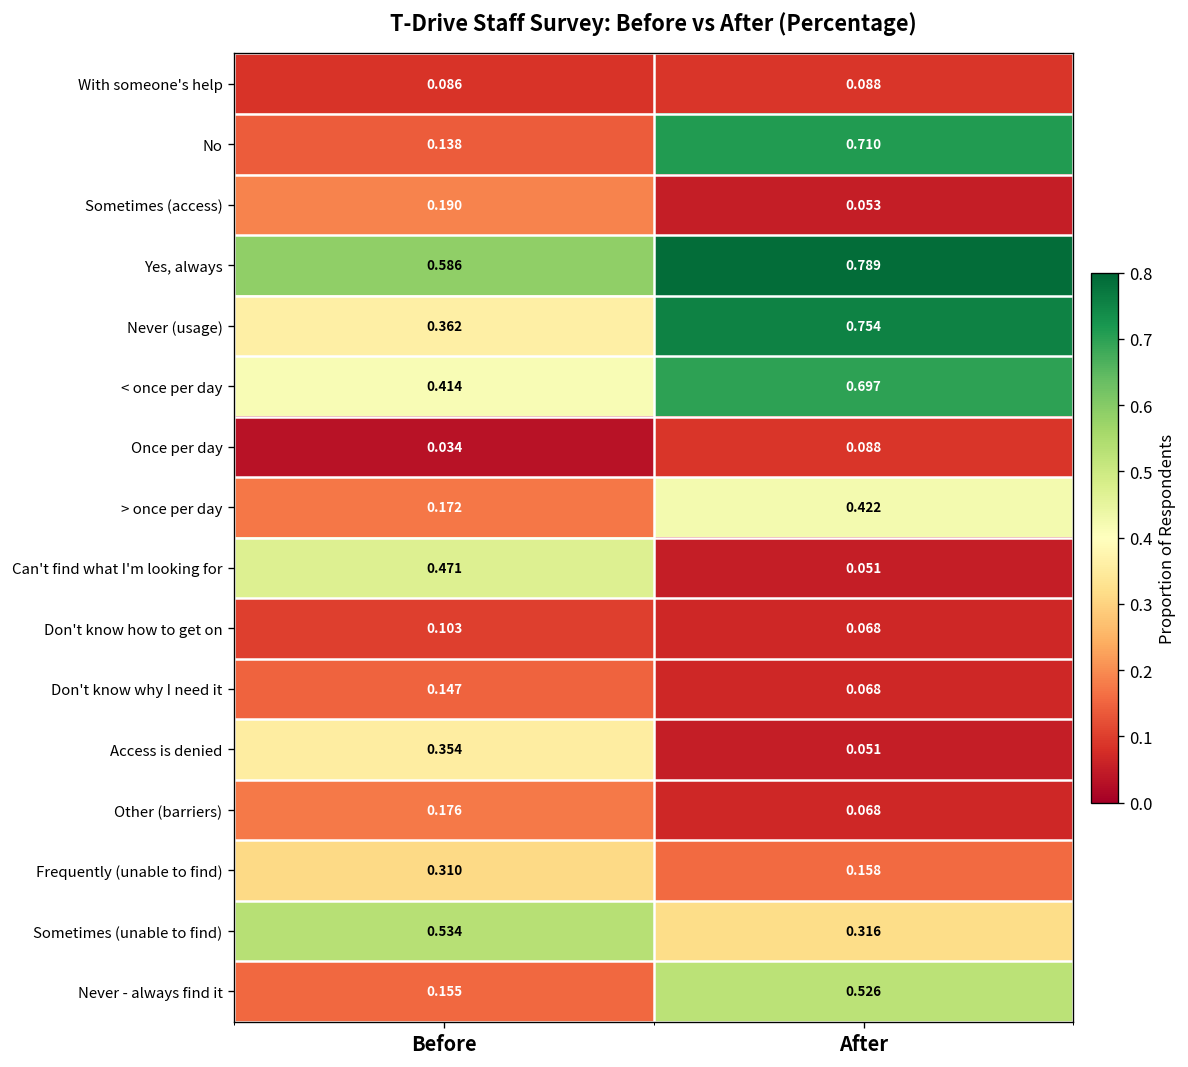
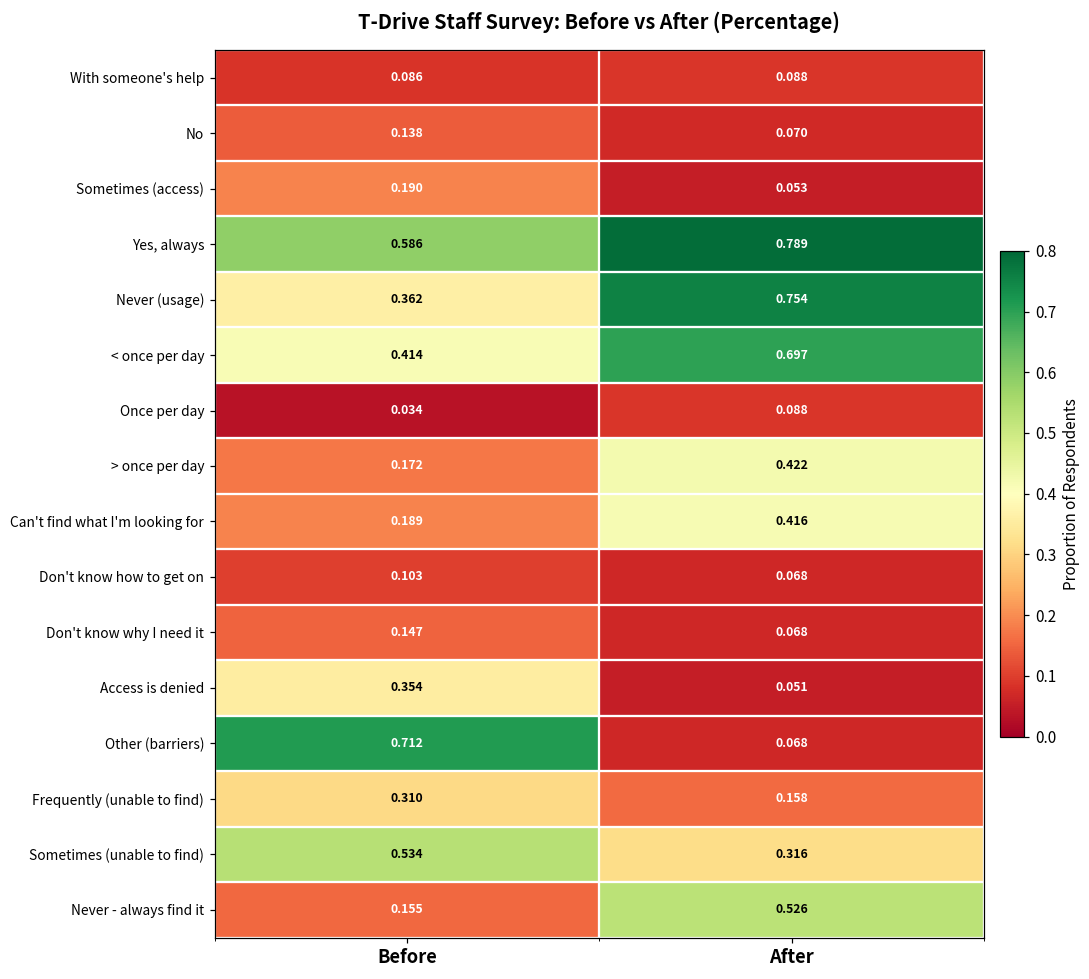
  {
    "With someone's help": {
      "Before": 0.086,
      "After": 0.088
    },
    "No": {
      "Before": 0.138,
-     "After": 0.710
+     "After": 0.070
    },
    "Sometimes (access)": {
      "Before": 0.190,
      "After": 0.053
    },
    "Yes, always": {
      "Before": 0.586,
      "After": 0.789
    },
    "Never (usage)": {
      "Before": 0.362,
      "After": 0.754
    },
    "< once per day": {
      "Before": 0.414,
      "After": 0.697
    },
    "Once per day": {
      "Before": 0.034,
      "After": 0.088
    },
    "> once per day": {
      "Before": 0.172,
      "After": 0.422
    },
    "Can't find what I'm looking for": {
-     "Before": 0.471,
-     "After": 0.051
+     "Before": 0.189,
+     "After": 0.416
    },
    "Don't know how to get on": {
      "Before": 0.103,
      "After": 0.068
    },
    "Don't know why I need it": {
      "Before": 0.147,
      "After": 0.068
    },
    "Access is denied": {
      "Before": 0.354,
      "After": 0.051
    },
    "Other (barriers)": {
-     "Before": 0.176,
+     "Before": 0.712,
      "After": 0.068
    },
    "Frequently (unable to find)": {
      "Before": 0.310,
      "After": 0.158
    },
    "Sometimes (unable to find)": {
      "Before": 0.534,
      "After": 0.316
    },
    "Never - always find it": {
      "Before": 0.155,
      "After": 0.526
    }
  }
